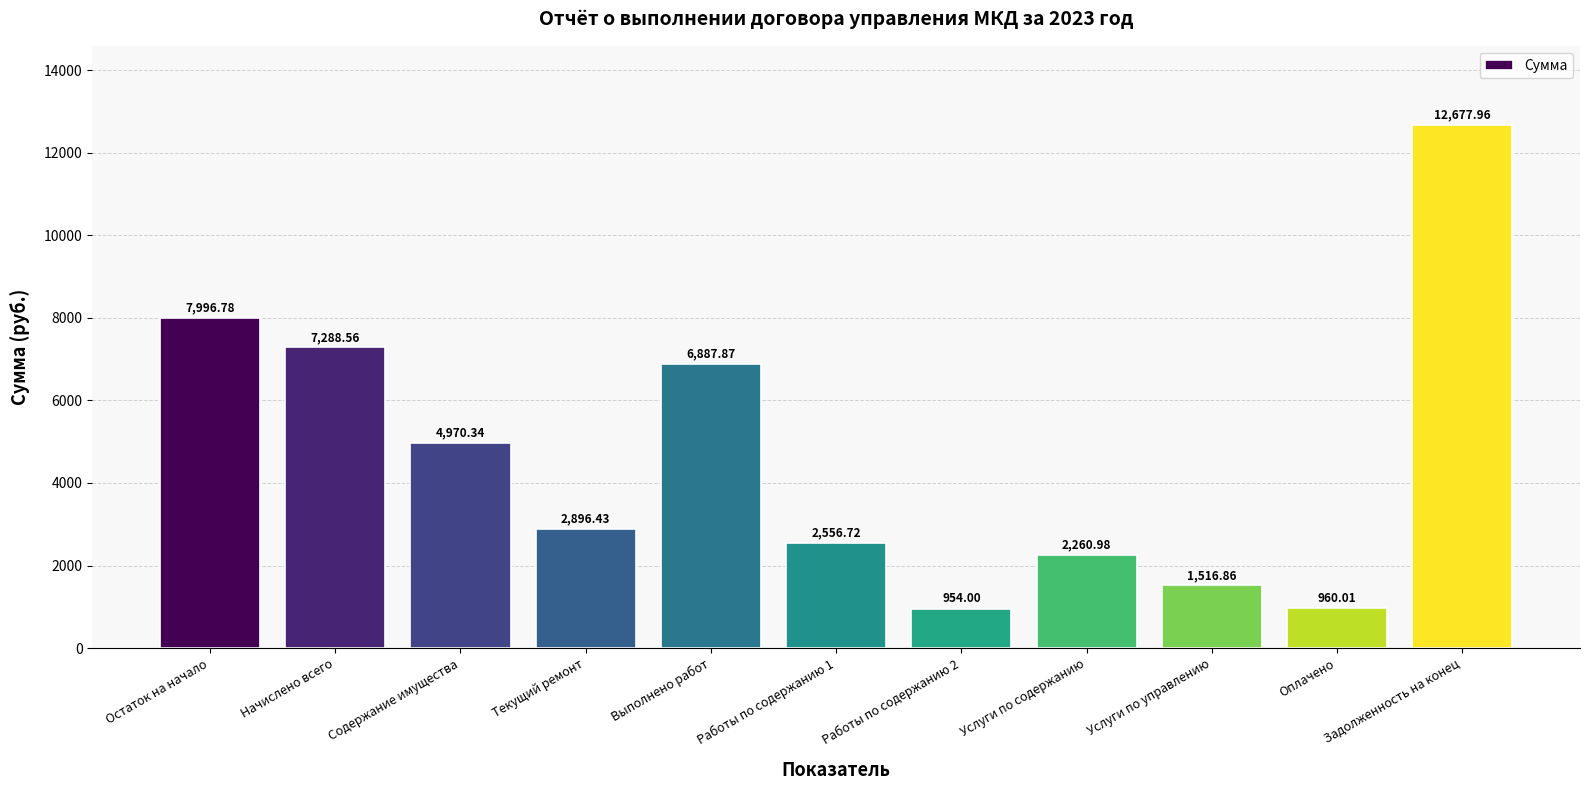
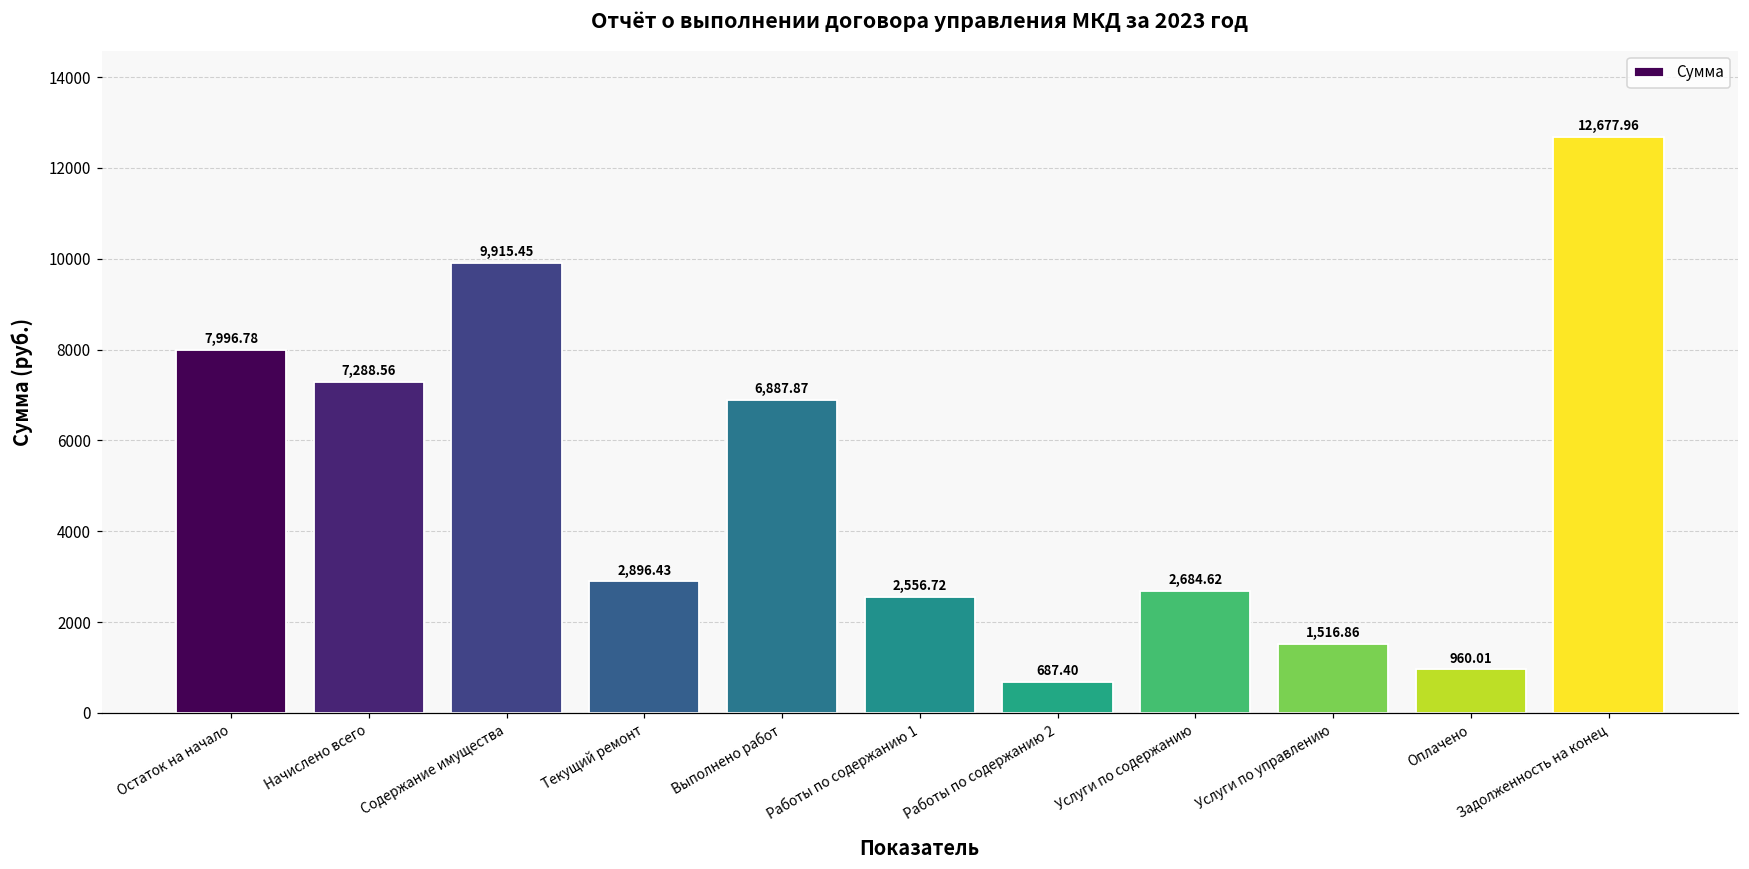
  {
    "Остаток на начало": "7,996.78",
    "Начислено всего": "7,288.56",
-   "Содержание имущества": "4,970.34",
+   "Содержание имущества": "9,915.45",
    "Текущий ремонт": "2,896.43",
    "Выполнено работ": "6,887.87",
    "Работы по содержанию 1": "2,556.72",
-   "Работы по содержанию 2": "954.00",
-   "Услуги по содержанию": "2,260.98",
+   "Работы по содержанию 2": "687.40",
+   "Услуги по содержанию": "2,684.62",
    "Услуги по управлению": "1,516.86",
    "Оплачено": "960.01",
    "Задолженность на конец": "12,677.96"
  }
